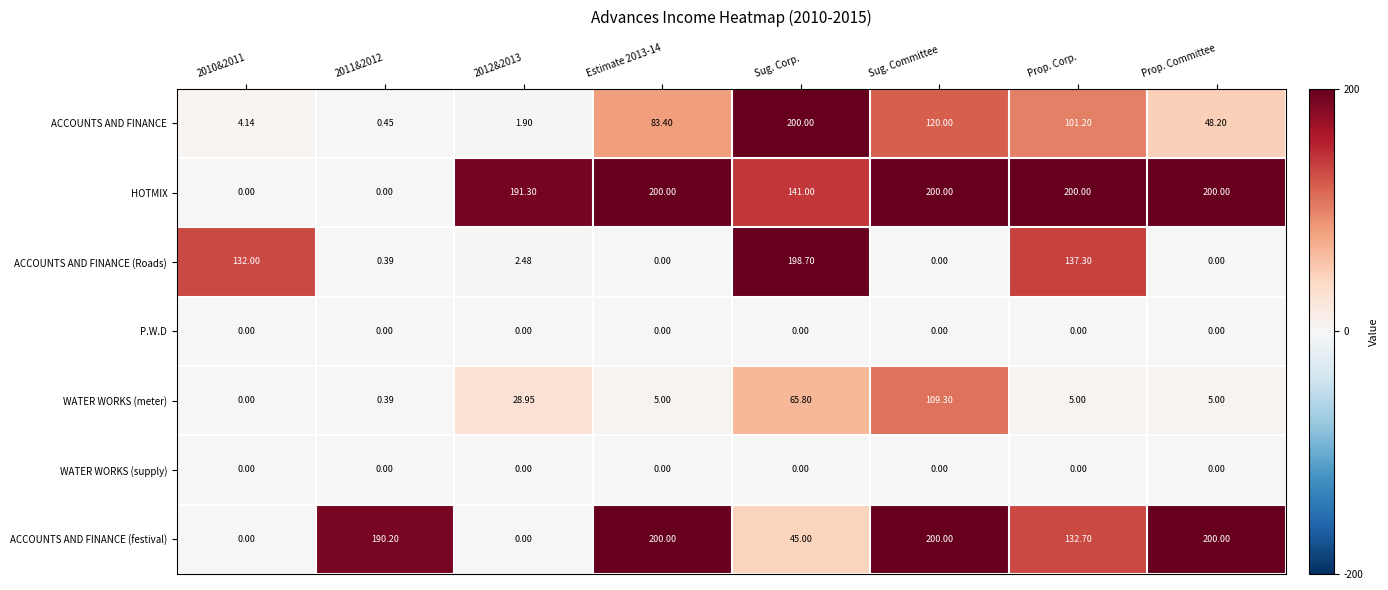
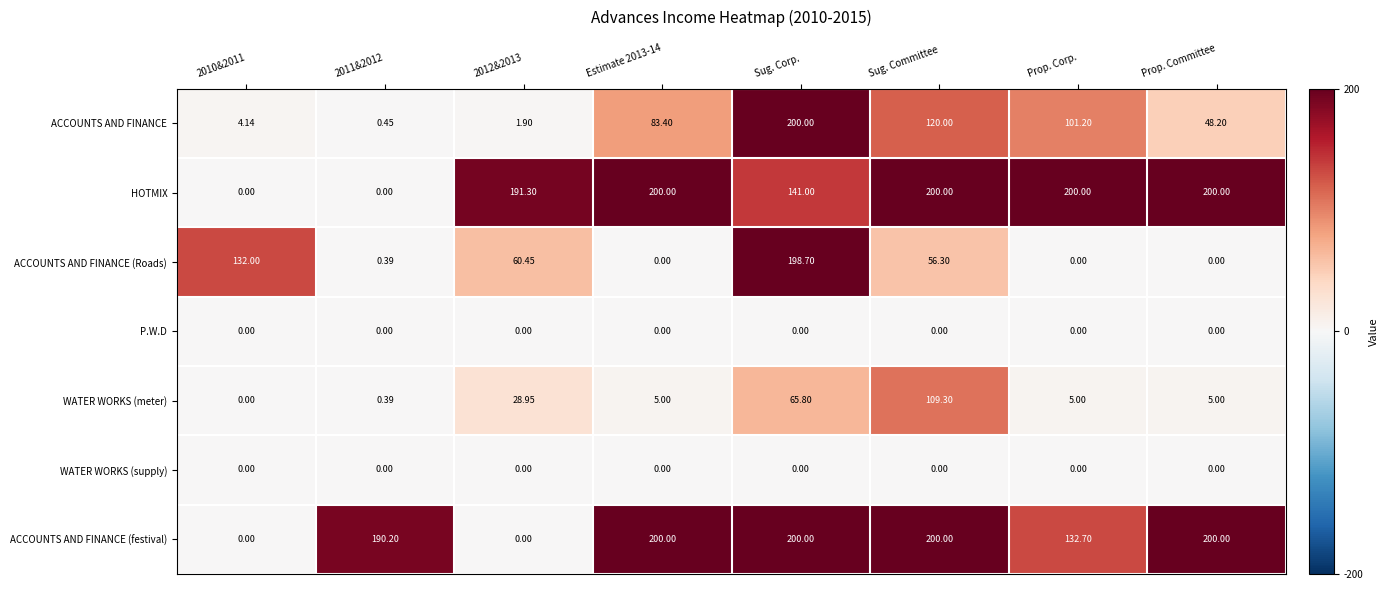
  {
    "ACCOUNTS AND FINANCE": {
      "2010&2011": 4.14,
      "2011&2012": 0.45,
      "2012&2013": 1.90,
      "Estimate 2013-14": 83.40,
      "Sug. Corp.": 200.00,
      "Sug. Committee": 120.00,
      "Prop. Corp.": 101.20,
      "Prop. Committee": 48.20
    },
    "HOTMIX": {
      "2010&2011": 0.00,
      "2011&2012": 0.00,
      "2012&2013": 191.30,
      "Estimate 2013-14": 200.00,
      "Sug. Corp.": 141.00,
      "Sug. Committee": 200.00,
      "Prop. Corp.": 200.00,
      "Prop. Committee": 200.00
    },
    "ACCOUNTS AND FINANCE (Roads)": {
      "2010&2011": 132.00,
      "2011&2012": 0.39,
-     "2012&2013": 2.48,
+     "2012&2013": 60.45,
      "Estimate 2013-14": 0.00,
      "Sug. Corp.": 198.70,
-     "Sug. Committee": 0.00,
-     "Prop. Corp.": 137.30,
+     "Sug. Committee": 56.30,
+     "Prop. Corp.": 0.00,
      "Prop. Committee": 0.00
    },
    "P.W.D": {
      "2010&2011": 0.00,
      "2011&2012": 0.00,
      "2012&2013": 0.00,
      "Estimate 2013-14": 0.00,
      "Sug. Corp.": 0.00,
      "Sug. Committee": 0.00,
      "Prop. Corp.": 0.00,
      "Prop. Committee": 0.00
    },
    "WATER WORKS (meter)": {
      "2010&2011": 0.00,
      "2011&2012": 0.39,
      "2012&2013": 28.95,
      "Estimate 2013-14": 5.00,
      "Sug. Corp.": 65.80,
      "Sug. Committee": 109.30,
      "Prop. Corp.": 5.00,
      "Prop. Committee": 5.00
    },
    "WATER WORKS (supply)": {
      "2010&2011": 0.00,
      "2011&2012": 0.00,
      "2012&2013": 0.00,
      "Estimate 2013-14": 0.00,
      "Sug. Corp.": 0.00,
      "Sug. Committee": 0.00,
      "Prop. Corp.": 0.00,
      "Prop. Committee": 0.00
    },
    "ACCOUNTS AND FINANCE (festival)": {
      "2010&2011": 0.00,
      "2011&2012": 190.20,
      "2012&2013": 0.00,
      "Estimate 2013-14": 200.00,
-     "Sug. Corp.": 45.00,
+     "Sug. Corp.": 200.00,
      "Sug. Committee": 200.00,
      "Prop. Corp.": 132.70,
      "Prop. Committee": 200.00
    }
  }
